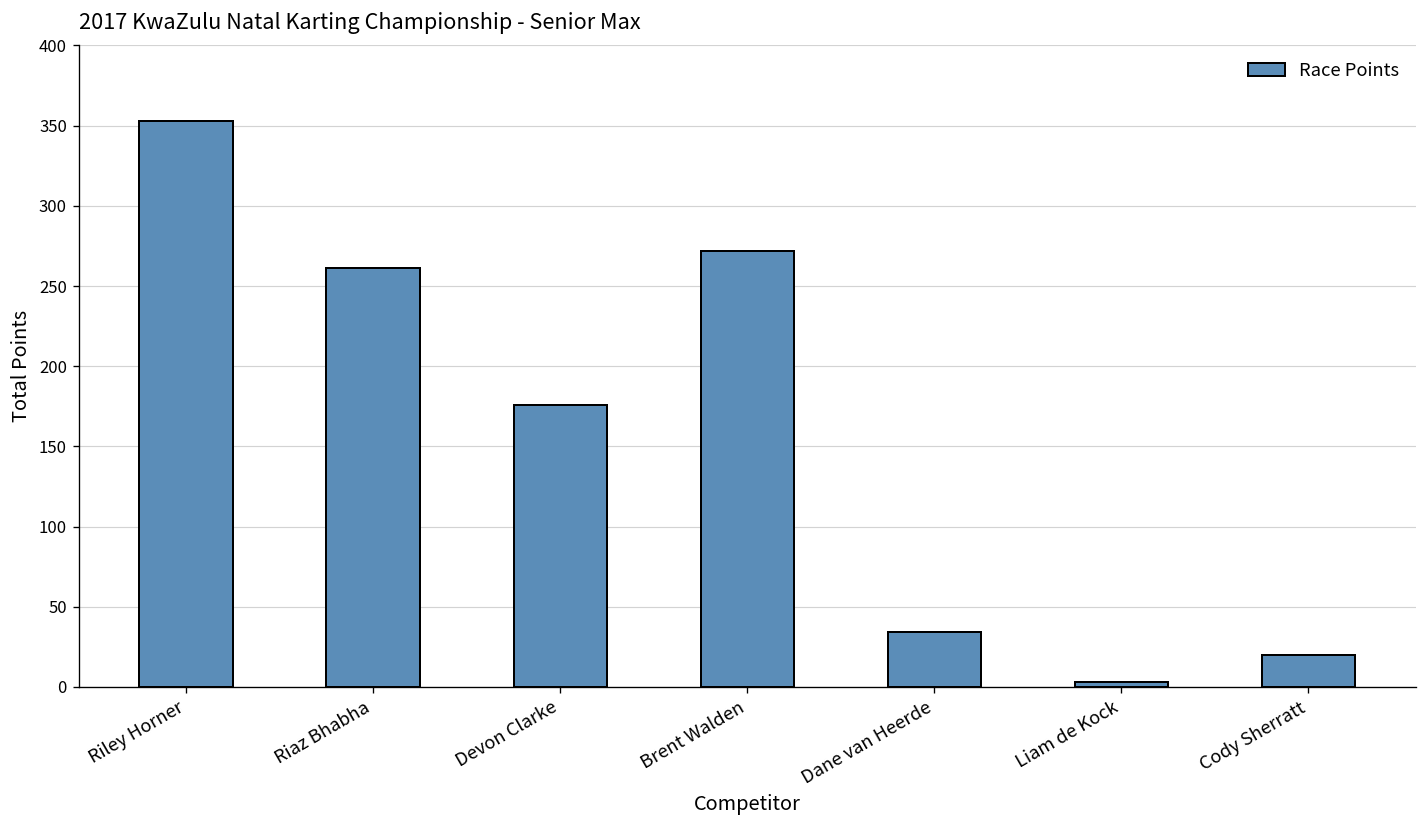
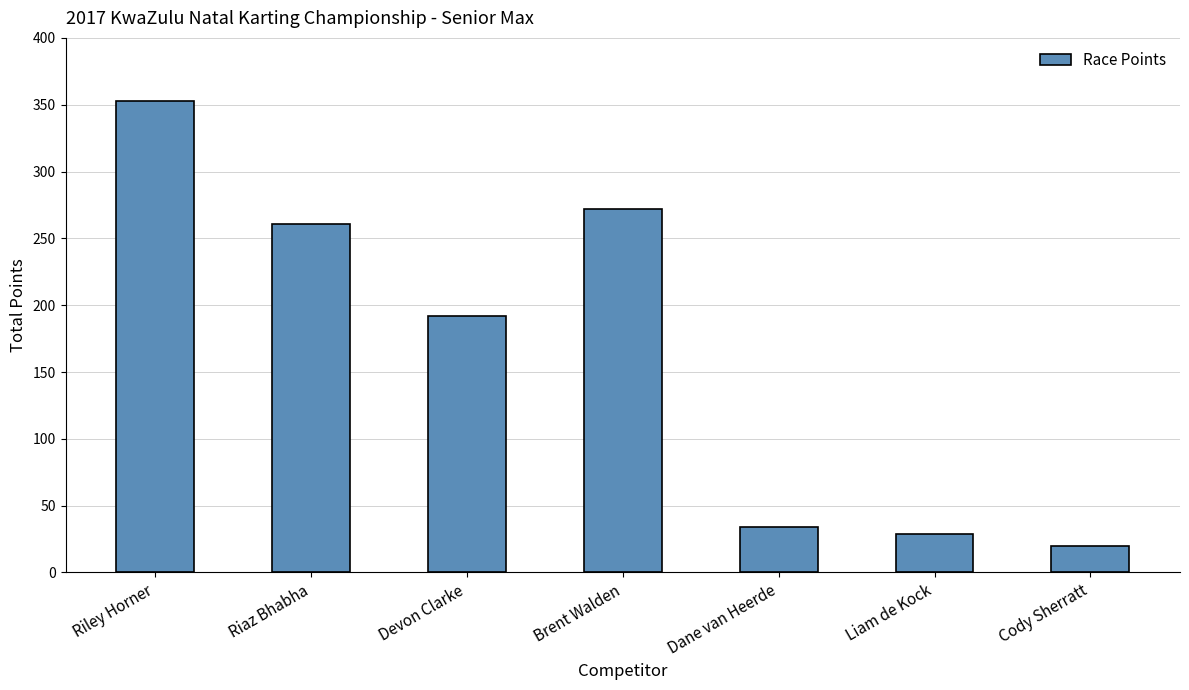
  {
    "Riley Horner": 353,
    "Riaz Bhabha": 261,
-   "Devon Clarke": 176,
+   "Devon Clarke": 192,
    "Brent Walden": 272,
    "Dane van Heerde": 34,
-   "Liam de Kock": 3,
+   "Liam de Kock": 29,
    "Cody Sherratt": 20
  }
